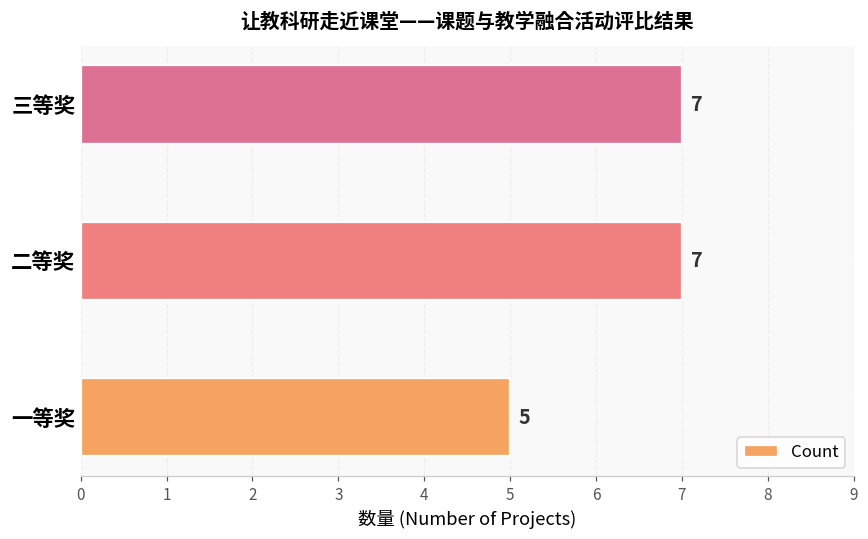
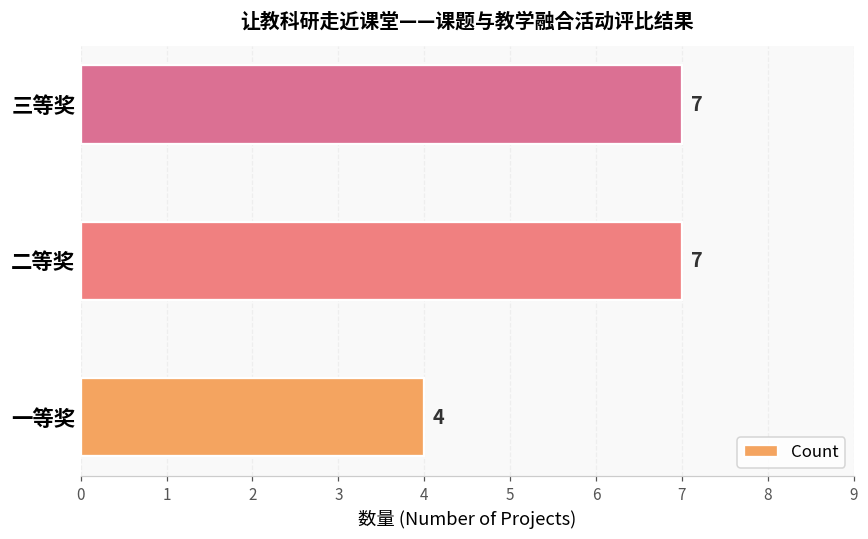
  {
    "三等奖": 7,
    "二等奖": 7,
-   "一等奖": 5
+   "一等奖": 4
  }
